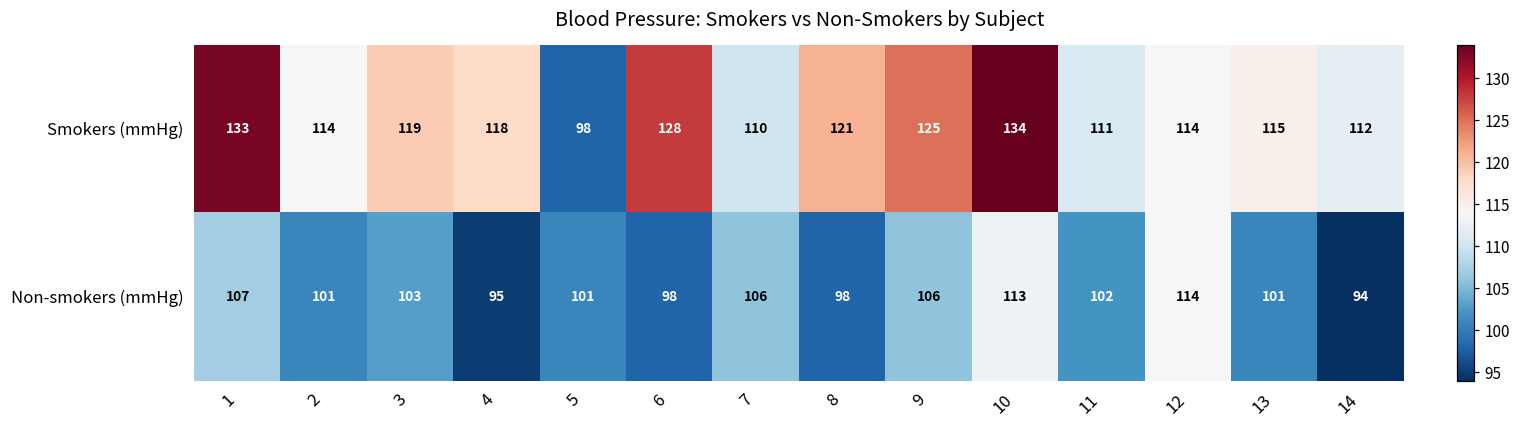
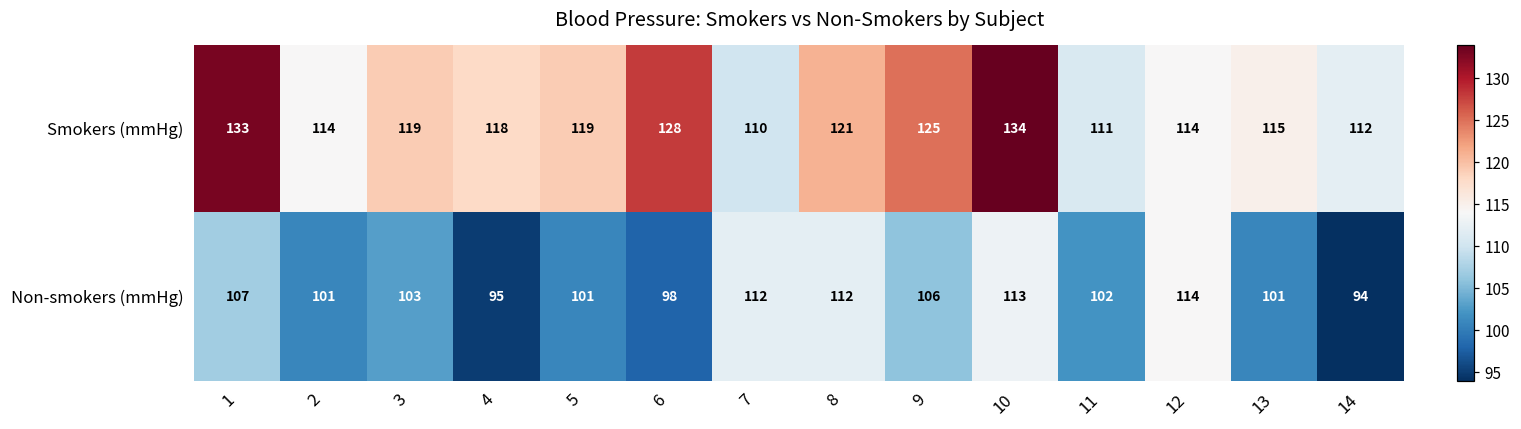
  {
    "Smokers (mmHg)": {
      "1": 133,
      "2": 114,
      "3": 119,
      "4": 118,
-     "5": 98,
+     "5": 119,
      "6": 128,
      "7": 110,
      "8": 121,
      "9": 125,
      "10": 134,
      "11": 111,
      "12": 114,
      "13": 115,
      "14": 112
    },
    "Non-smokers (mmHg)": {
      "1": 107,
      "2": 101,
      "3": 103,
      "4": 95,
      "5": 101,
      "6": 98,
-     "7": 106,
-     "8": 98,
+     "7": 112,
+     "8": 112,
      "9": 106,
      "10": 113,
      "11": 102,
      "12": 114,
      "13": 101,
      "14": 94
    }
  }
